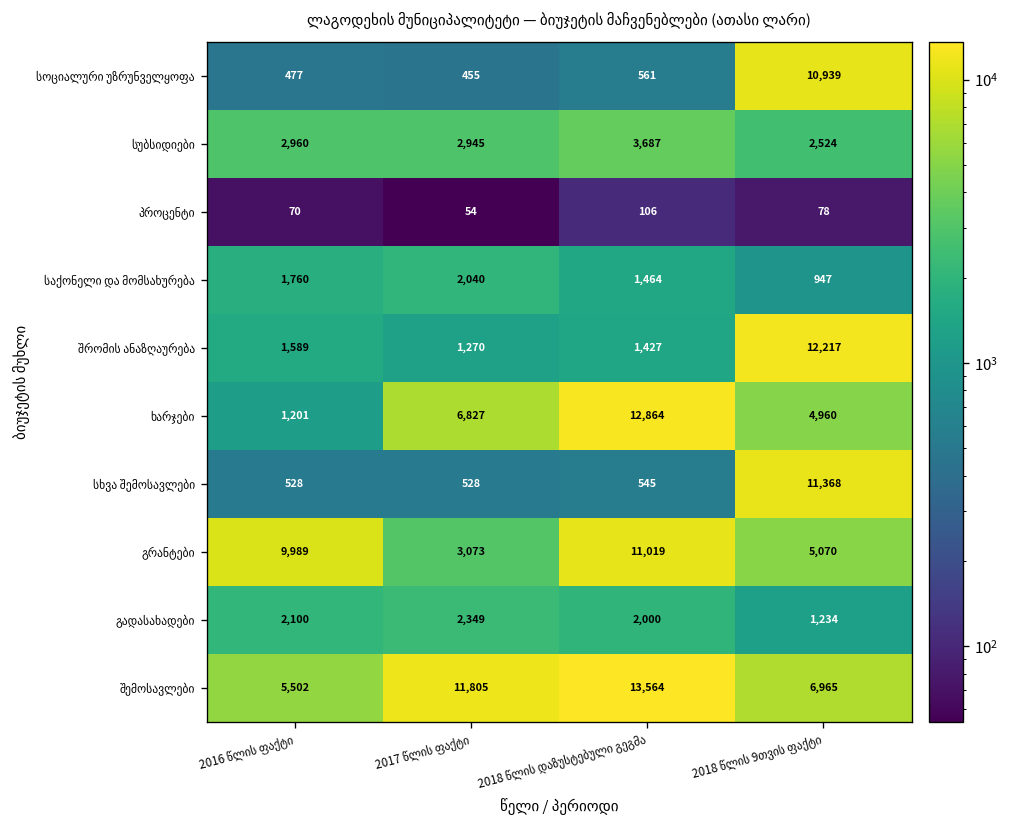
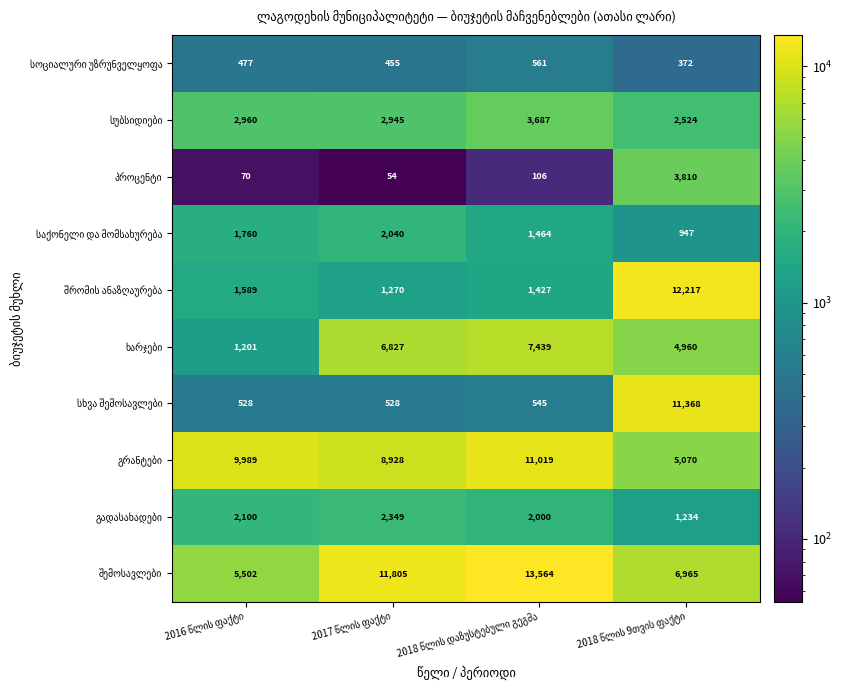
  {
    "სოციალური უზრუნველყოფა": {
      "2016 წლის ფაქტი": "477",
      "2017 წლის ფაქტი": "455",
      "2018 წლის დაზუსტებული გეგმა": "561",
-     "2018 წლის 9თვის ფაქტი": "10,939"
+     "2018 წლის 9თვის ფაქტი": "372"
    },
    "სუბსიდიები": {
      "2016 წლის ფაქტი": "2,960",
      "2017 წლის ფაქტი": "2,945",
      "2018 წლის დაზუსტებული გეგმა": "3,687",
      "2018 წლის 9თვის ფაქტი": "2,524"
    },
    "პროცენტი": {
      "2016 წლის ფაქტი": "70",
      "2017 წლის ფაქტი": "54",
      "2018 წლის დაზუსტებული გეგმა": "106",
-     "2018 წლის 9თვის ფაქტი": "78"
+     "2018 წლის 9თვის ფაქტი": "3,810"
    },
    "საქონელი და მომსახურება": {
      "2016 წლის ფაქტი": "1,760",
      "2017 წლის ფაქტი": "2,040",
      "2018 წლის დაზუსტებული გეგმა": "1,464",
      "2018 წლის 9თვის ფაქტი": "947"
    },
    "შრომის ანაზღაურება": {
      "2016 წლის ფაქტი": "1,589",
      "2017 წლის ფაქტი": "1,270",
      "2018 წლის დაზუსტებული გეგმა": "1,427",
      "2018 წლის 9თვის ფაქტი": "12,217"
    },
    "ხარჯები": {
      "2016 წლის ფაქტი": "1,201",
      "2017 წლის ფაქტი": "6,827",
-     "2018 წლის დაზუსტებული გეგმა": "12,864",
+     "2018 წლის დაზუსტებული გეგმა": "7,439",
      "2018 წლის 9თვის ფაქტი": "4,960"
    },
    "სხვა შემოსავლები": {
      "2016 წლის ფაქტი": "528",
      "2017 წლის ფაქტი": "528",
      "2018 წლის დაზუსტებული გეგმა": "545",
      "2018 წლის 9თვის ფაქტი": "11,368"
    },
    "გრანტები": {
      "2016 წლის ფაქტი": "9,989",
-     "2017 წლის ფაქტი": "3,073",
+     "2017 წლის ფაქტი": "8,928",
      "2018 წლის დაზუსტებული გეგმა": "11,019",
      "2018 წლის 9თვის ფაქტი": "5,070"
    },
    "გადასახადები": {
      "2016 წლის ფაქტი": "2,100",
      "2017 წლის ფაქტი": "2,349",
      "2018 წლის დაზუსტებული გეგმა": "2,000",
      "2018 წლის 9თვის ფაქტი": "1,234"
    },
    "შემოსავლები": {
      "2016 წლის ფაქტი": "5,502",
      "2017 წლის ფაქტი": "11,805",
      "2018 წლის დაზუსტებული გეგმა": "13,564",
      "2018 წლის 9თვის ფაქტი": "6,965"
    }
  }
